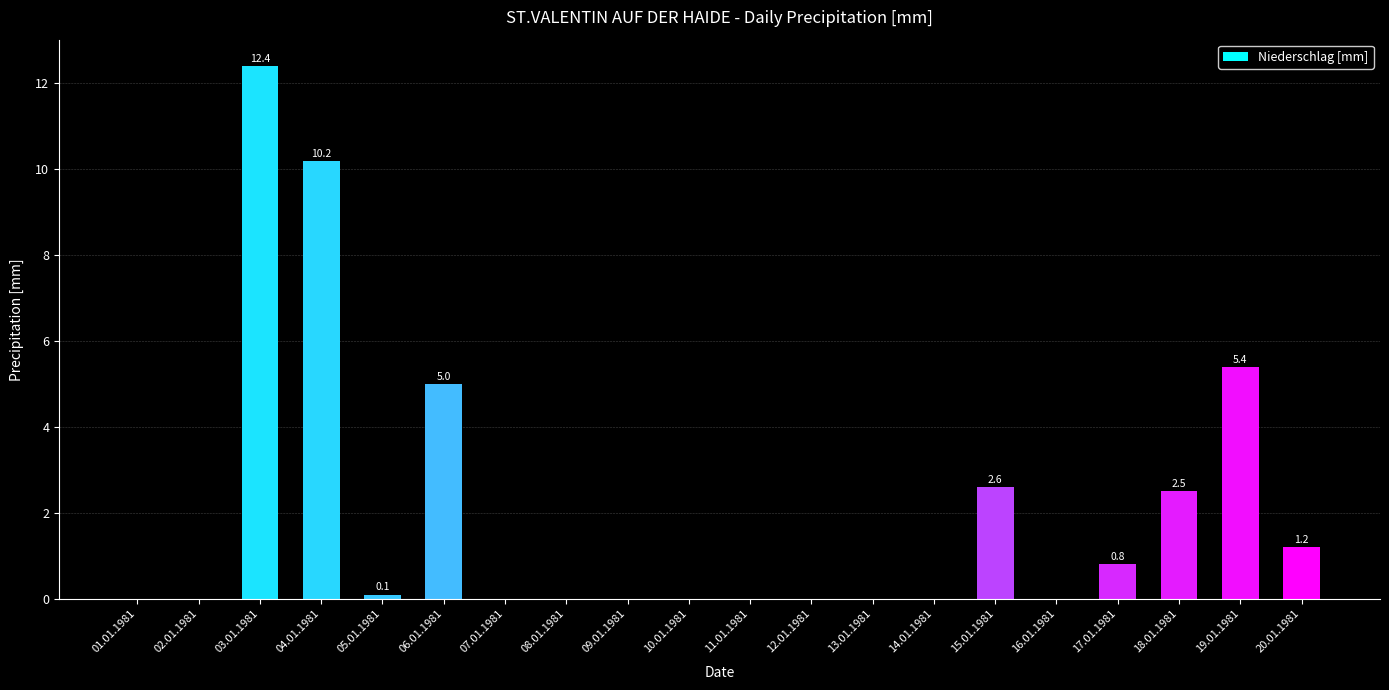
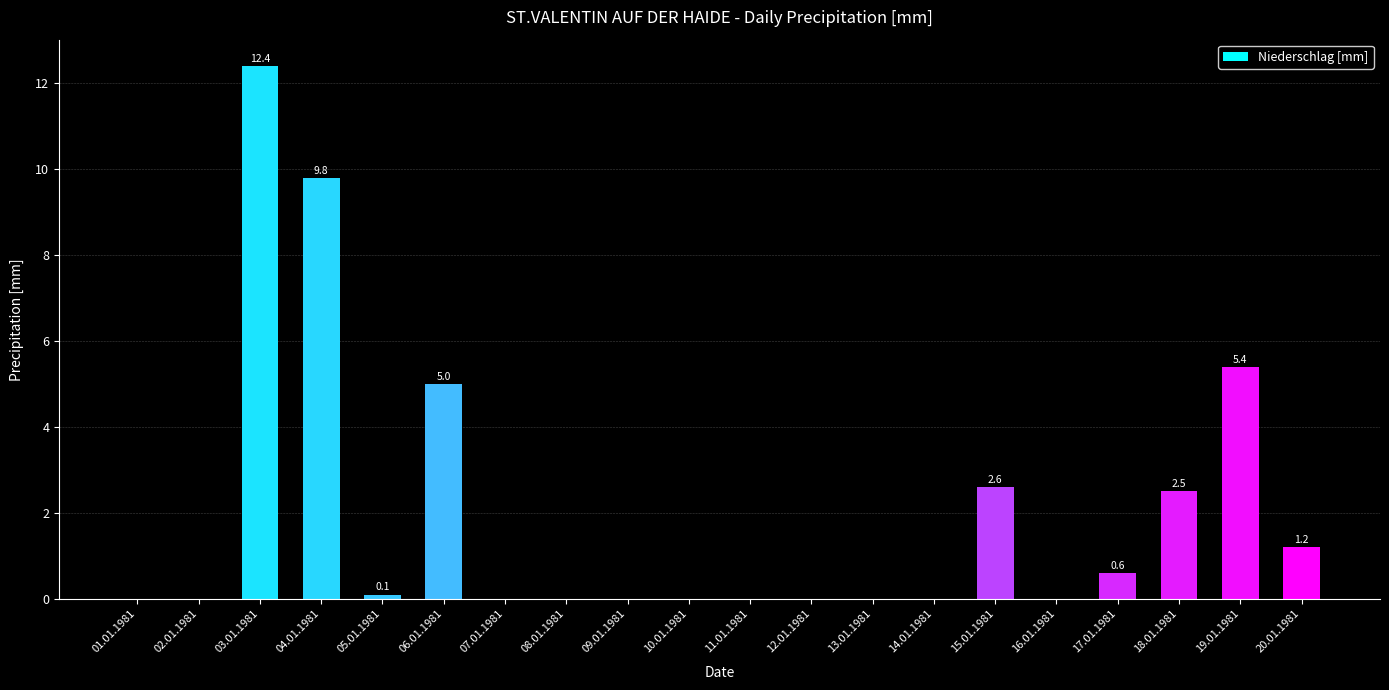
  {
    "03.01.1981": 12.4,
-   "04.01.1981": 10.2,
+   "04.01.1981": 9.8,
    "05.01.1981": 0.1,
    "06.01.1981": 5.0,
    "15.01.1981": 2.6,
-   "17.01.1981": 0.8,
+   "17.01.1981": 0.6,
    "18.01.1981": 2.5,
    "19.01.1981": 5.4,
    "20.01.1981": 1.2
  }
